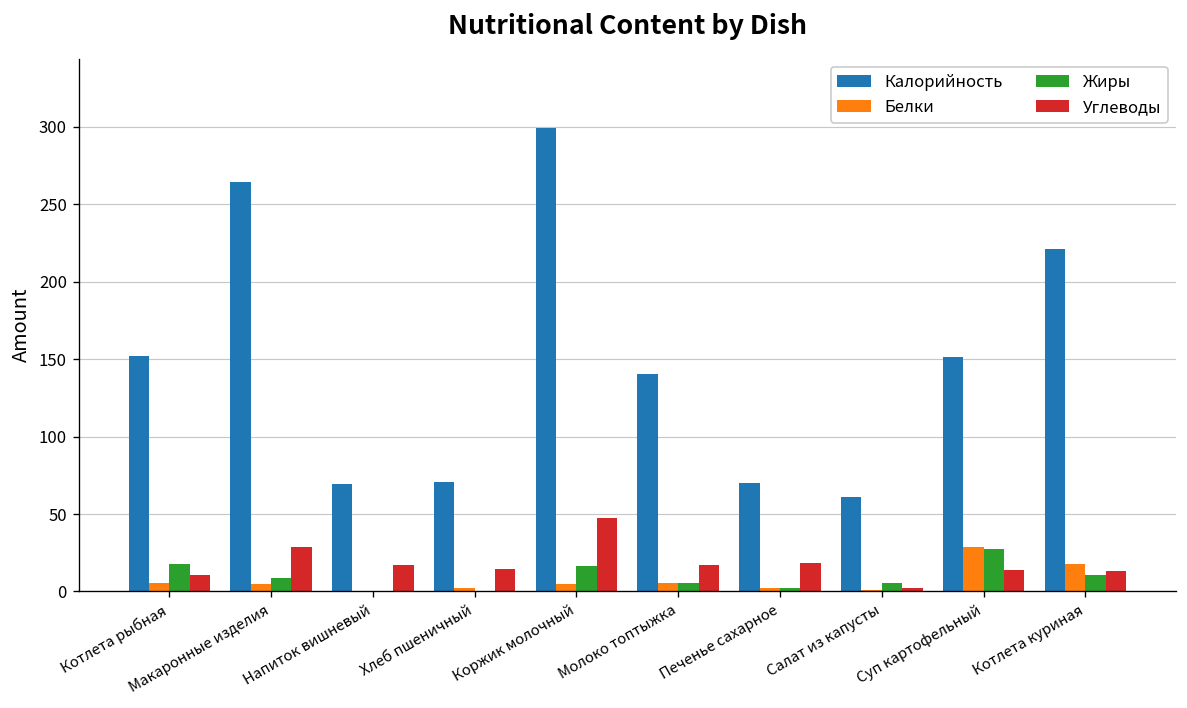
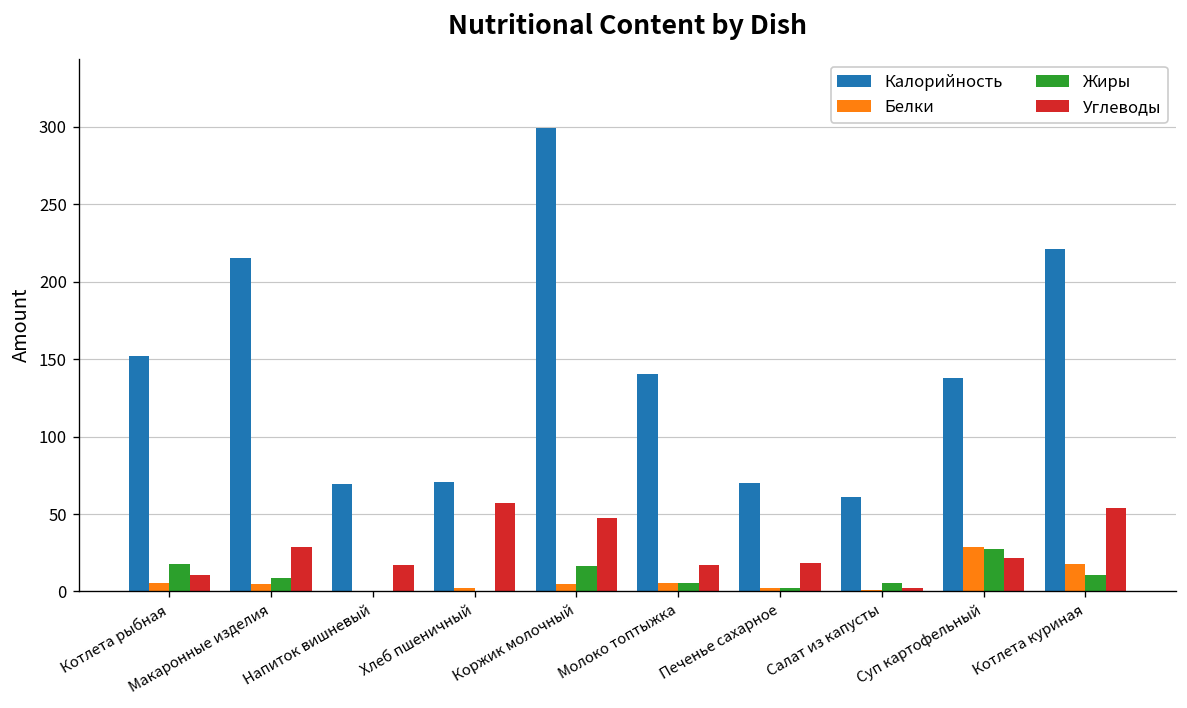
  {
    "Калорийность": {
      "Котлета рыбная": 152,
-     "Макаронные изделия": 265,
+     "Макаронные изделия": 215,
      "Напиток вишневый": 70,
      "Хлеб пшеничный": 70,
      "Коржик молочный": 299,
      "Молоко топтыжка": 140,
      "Печенье сахарное": 70,
      "Салат из капусты": 61,
-     "Суп картофельный": 151,
+     "Суп картофельный": 138,
      "Котлета куриная": 221
    },
    "Белки": {
      "Котлета рыбная": 5,
      "Макаронные изделия": 5,
      "Хлеб пшеничный": 2,
      "Коржик молочный": 5,
      "Молоко топтыжка": 5,
      "Печенье сахарное": 2,
      "Суп картофельный": 29,
      "Котлета куриная": 18
    },
    "Жиры": {
      "Котлета рыбная": 18,
      "Макаронные изделия": 9,
      "Коржик молочный": 16,
      "Молоко топтыжка": 6,
      "Печенье сахарное": 2,
      "Салат из капусты": 5,
      "Суп картофельный": 27,
      "Котлета куриная": 11
    },
    "Углеводы": {
      "Котлета рыбная": 11,
      "Макаронные изделия": 29,
      "Напиток вишневый": 17,
-     "Хлеб пшеничный": 15,
+     "Хлеб пшеничный": 57,
      "Коржик молочный": 47,
      "Молоко топтыжка": 17,
      "Печенье сахарное": 18,
      "Салат из капусты": 2,
-     "Суп картофельный": 14,
-     "Котлета куриная": 13
+     "Суп картофельный": 22,
+     "Котлета куриная": 54
    }
  }
